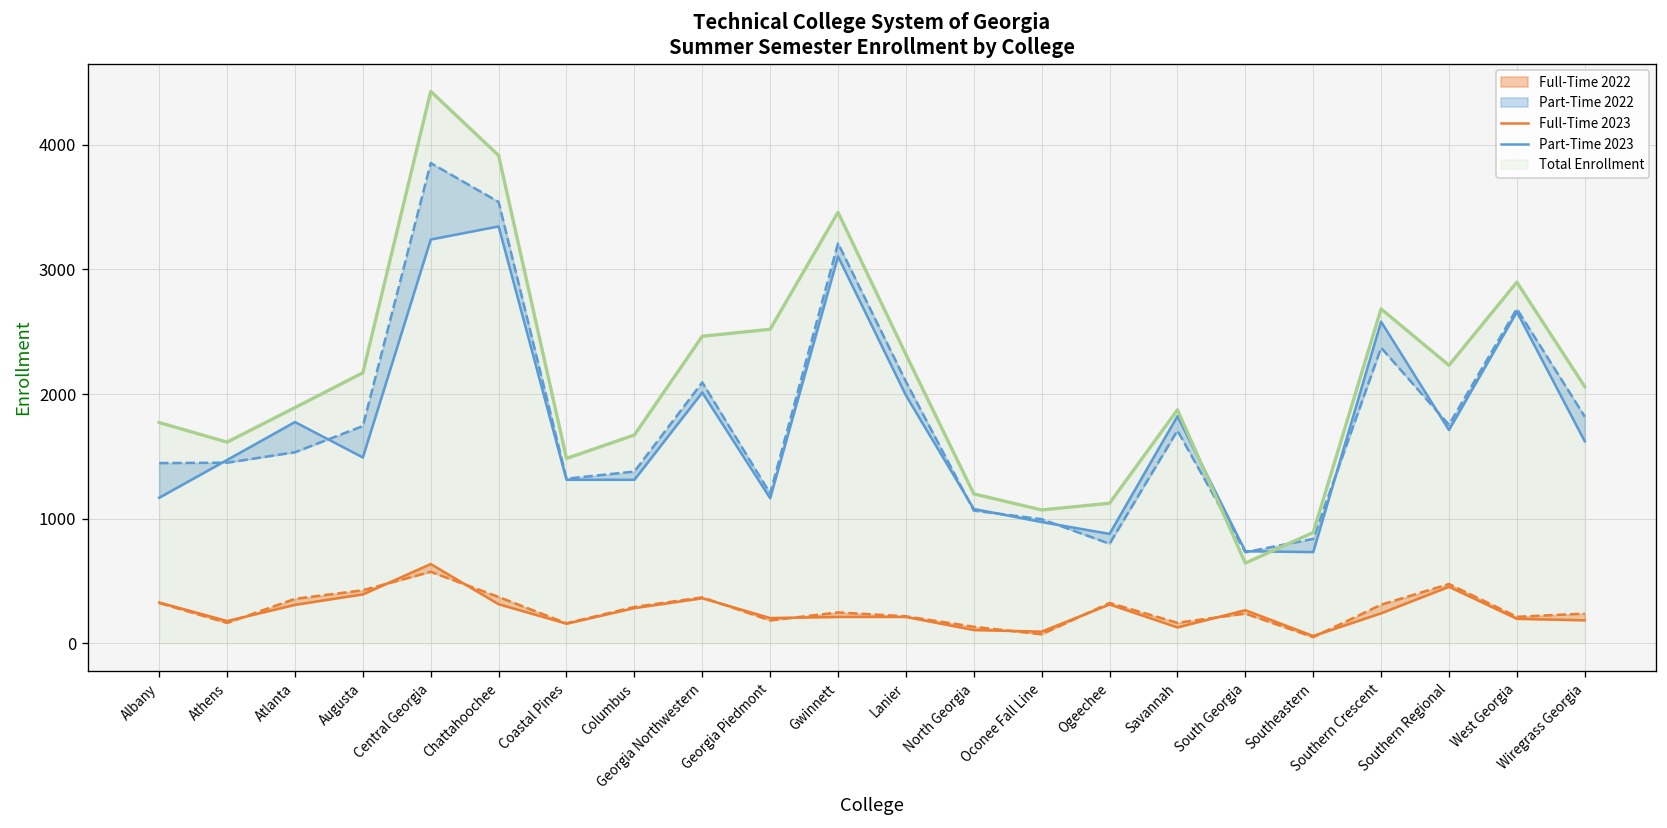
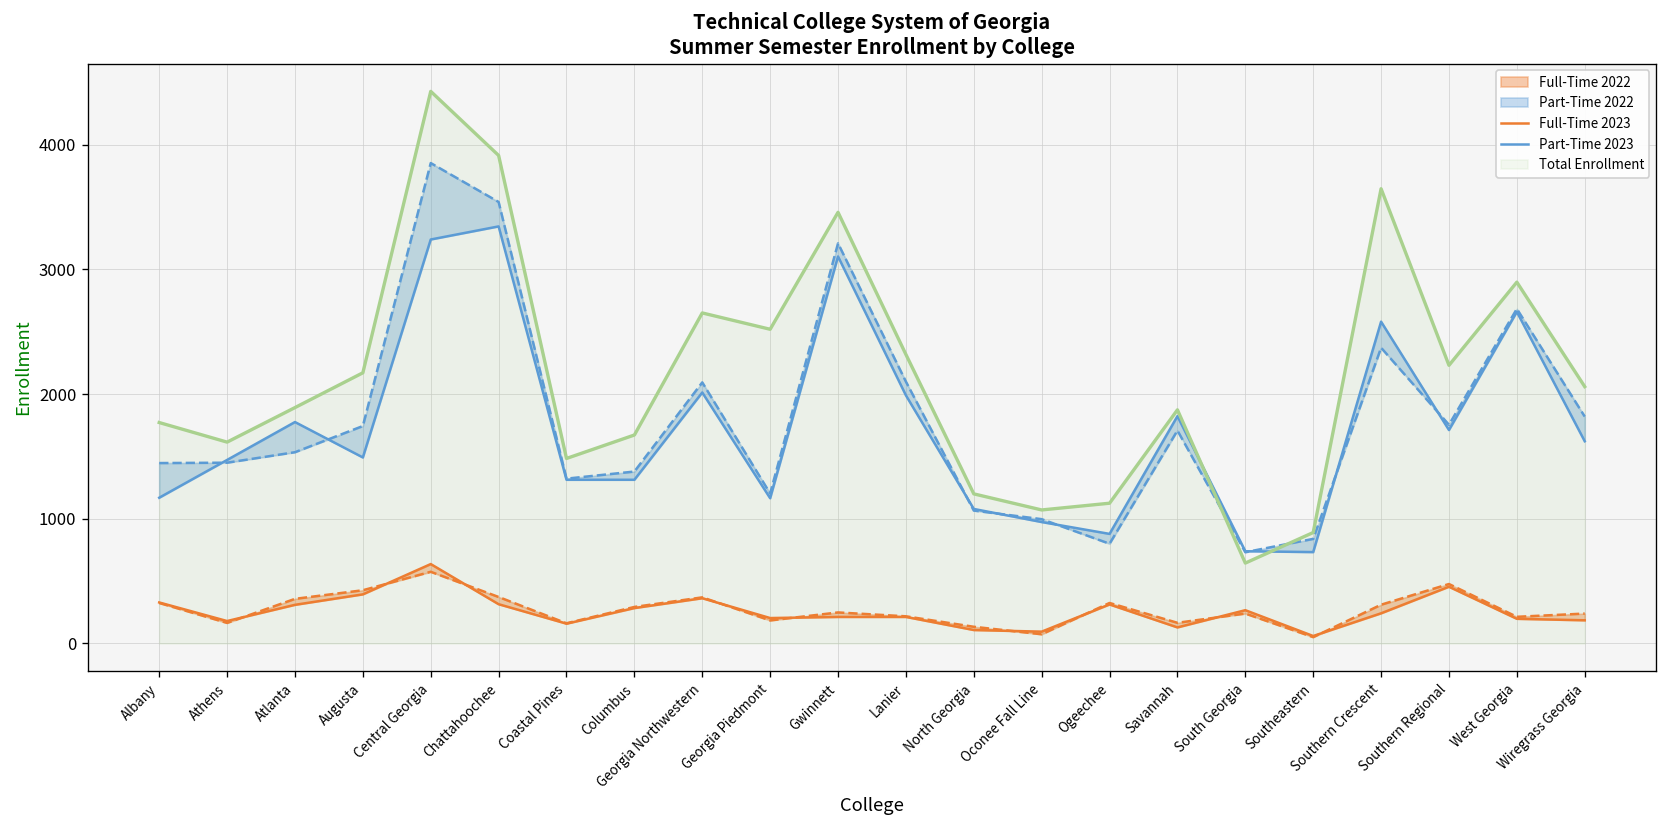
  {
    "Total Enrollment": {
      "Albany": 1770,
      "Athens": 1620,
      "Atlanta": 1890,
      "Augusta": 2170,
      "Central Georgia": 4430,
      "Chattahoochee": 3910,
      "Coastal Pines": 1480,
      "Columbus": 1670,
-     "Georgia Northwestern": 2460,
+     "Georgia Northwestern": 2650,
      "Georgia Piedmont": 2520,
      "Gwinnett": 3460,
      "Lanier": 2320,
      "North Georgia": 1200,
      "Oconee Fall Line": 1070,
      "Ogeechee": 1130,
      "Savannah": 1870,
      "South Georgia": 650,
      "Southeastern": 890,
-     "Southern Crescent": 2680,
+     "Southern Crescent": 3650,
      "Southern Regional": 2230,
      "West Georgia": 2900,
      "Wiregrass Georgia": 2060
    }
  }
